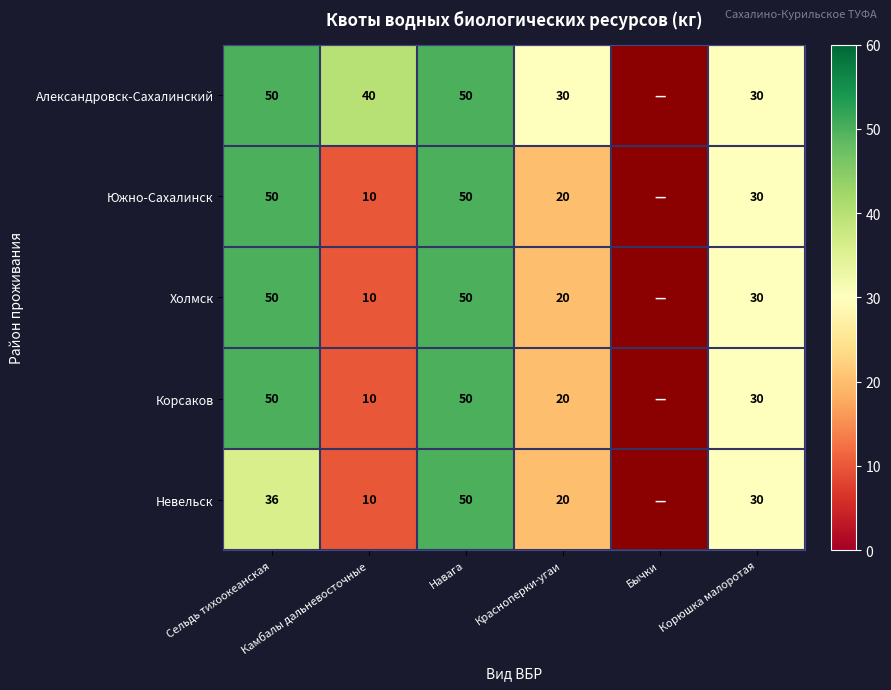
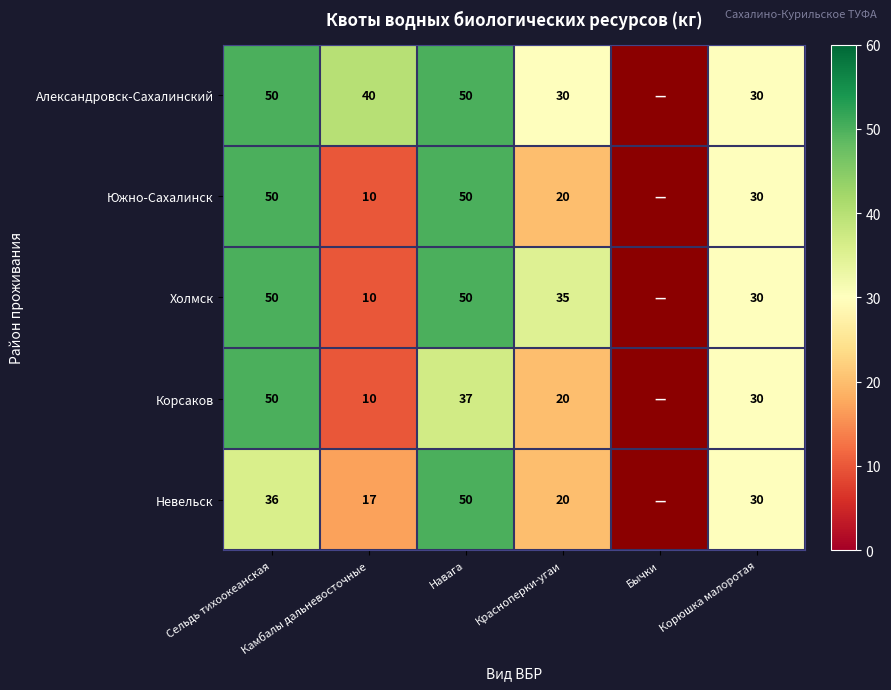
  {
    "Александровск-Сахалинский": {
      "Сельдь тихоокеанская": 50,
      "Камбалы дальневосточные": 40,
      "Навага": 50,
      "Красноперки-угаи": 30,
      "Корюшка малоротая": 30
    },
    "Южно-Сахалинск": {
      "Сельдь тихоокеанская": 50,
      "Камбалы дальневосточные": 10,
      "Навага": 50,
      "Красноперки-угаи": 20,
      "Корюшка малоротая": 30
    },
    "Холмск": {
      "Сельдь тихоокеанская": 50,
      "Камбалы дальневосточные": 10,
      "Навага": 50,
-     "Красноперки-угаи": 20,
+     "Красноперки-угаи": 35,
      "Корюшка малоротая": 30
    },
    "Корсаков": {
      "Сельдь тихоокеанская": 50,
      "Камбалы дальневосточные": 10,
-     "Навага": 50,
+     "Навага": 37,
      "Красноперки-угаи": 20,
      "Корюшка малоротая": 30
    },
    "Невельск": {
      "Сельдь тихоокеанская": 36,
-     "Камбалы дальневосточные": 10,
+     "Камбалы дальневосточные": 17,
      "Навага": 50,
      "Красноперки-угаи": 20,
      "Корюшка малоротая": 30
    }
  }
